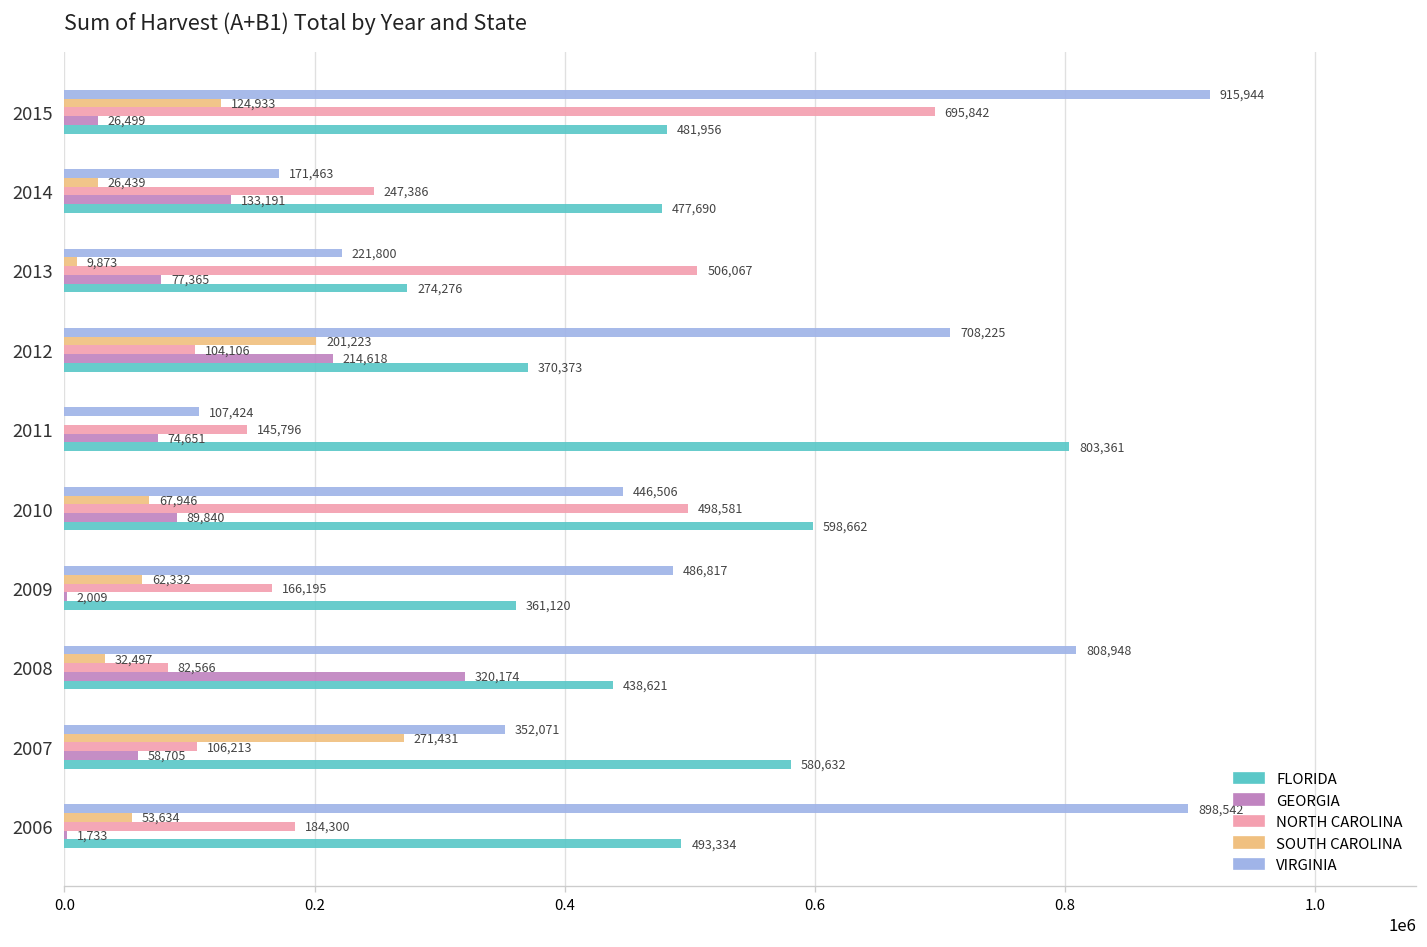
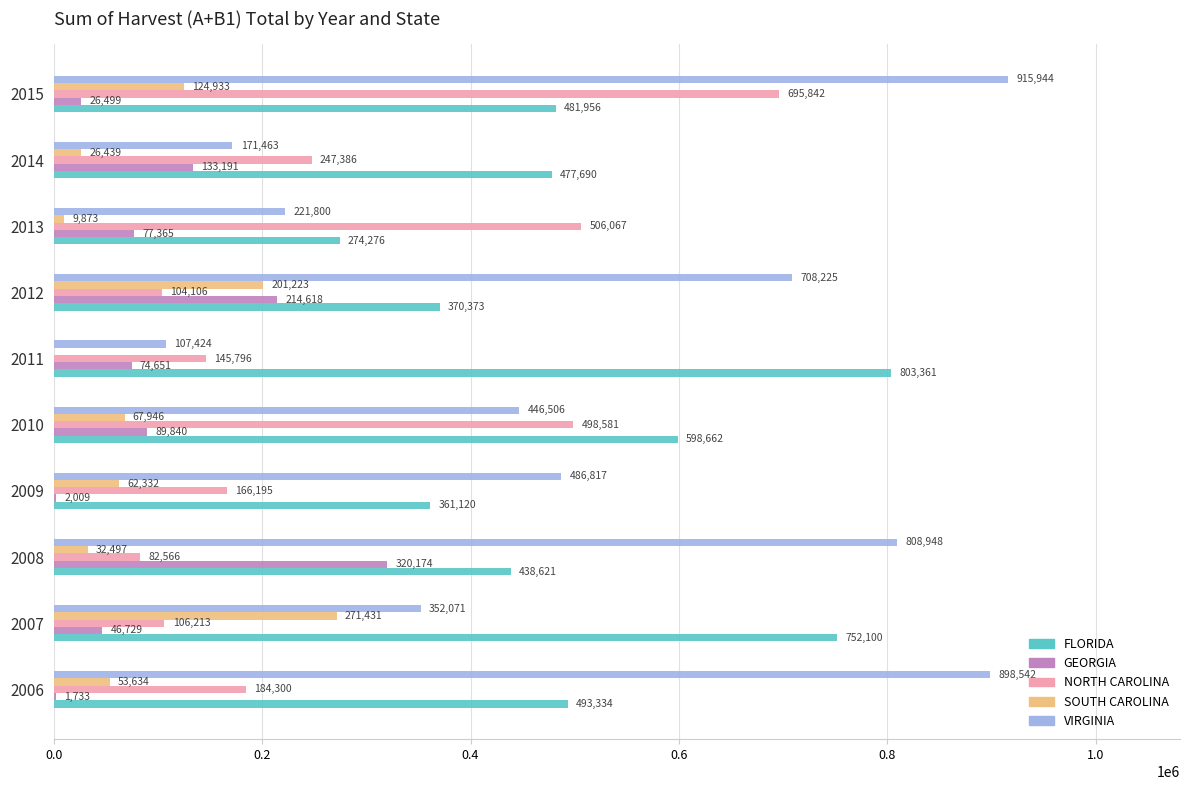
  {
    "FLORIDA": {
      "2015": "481,956",
      "2014": "477,690",
      "2013": "274,276",
      "2012": "370,373",
      "2011": "803,361",
      "2010": "598,662",
      "2009": "361,120",
      "2008": "438,621",
-     "2007": "580,632",
+     "2007": "752,100",
      "2006": "493,334"
    },
    "GEORGIA": {
      "2015": "26,499",
      "2014": "133,191",
      "2013": "77,365",
      "2012": "214,618",
      "2011": "74,651",
      "2010": "89,840",
      "2009": "2,009",
      "2008": "320,174",
-     "2007": "58,705",
+     "2007": "46,729",
      "2006": "1,733"
    },
    "VIRGINIA": {
      "2015": "915,944",
      "2014": "171,463",
      "2013": "221,800",
      "2012": "708,225",
      "2011": "107,424",
      "2010": "446,506",
      "2009": "486,817",
      "2008": "808,948",
      "2007": "352,071",
      "2006": "898,542"
    }
  }
